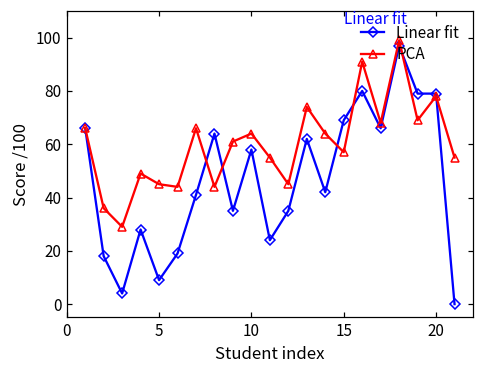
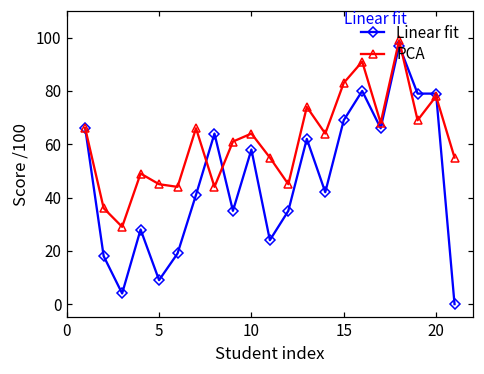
  {
    "Linear fit": {
      "5": 9,
      "10": 58,
      "15": 69
    },
    "PCA": {
      "5": 45,
      "10": 64,
-     "15": 57
+     "15": 83
    }
  }
